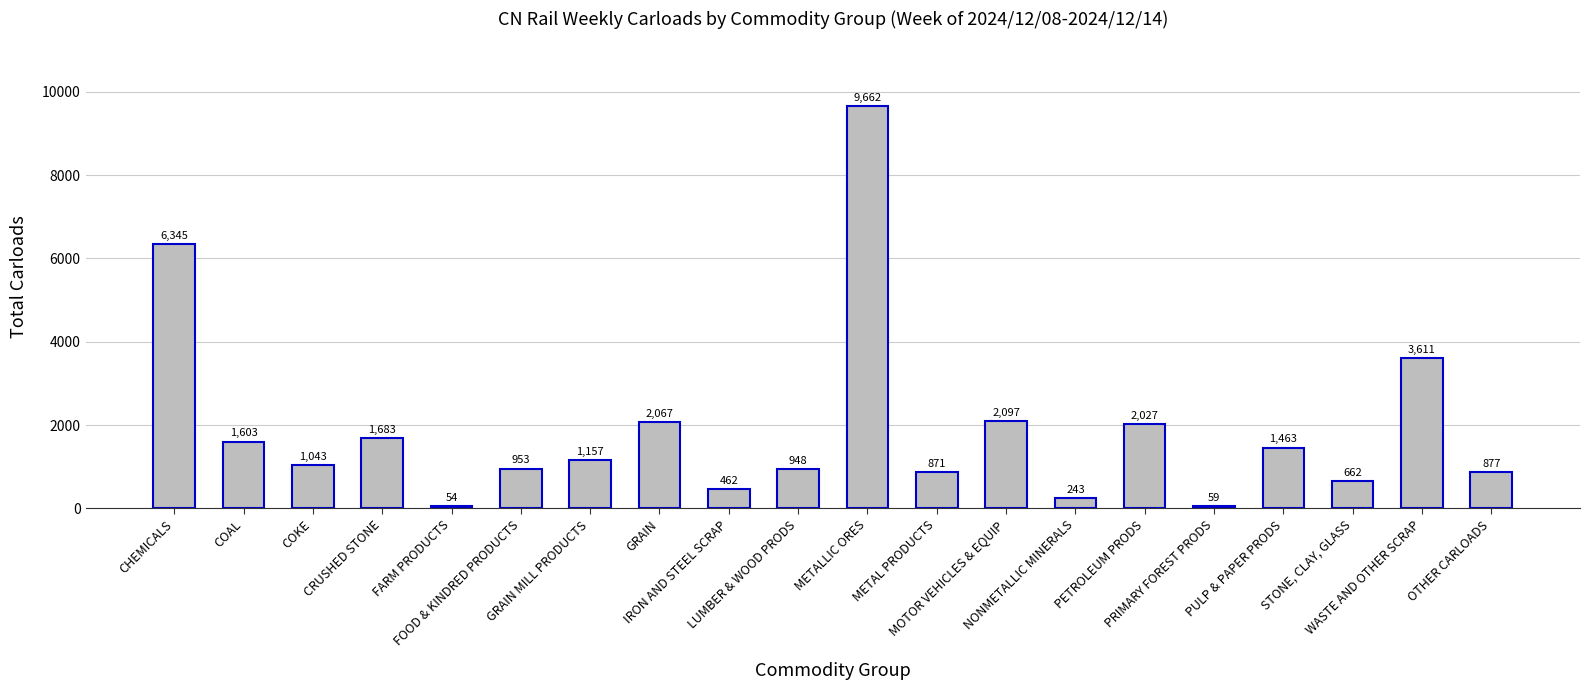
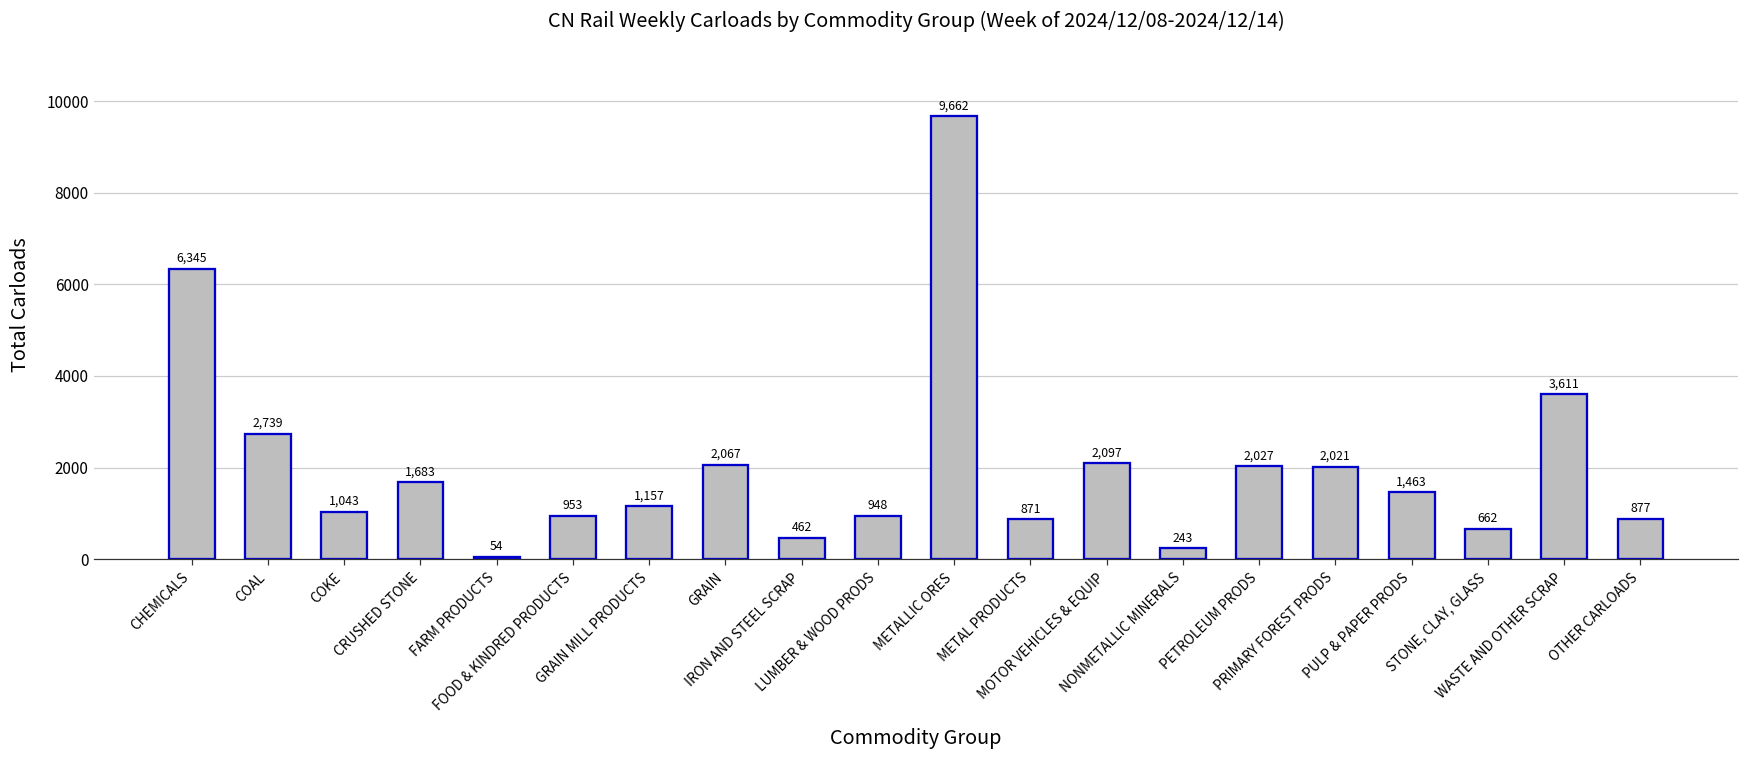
  {
    "CHEMICALS": "6,345",
-   "COAL": "1,603",
+   "COAL": "2,739",
    "COKE": "1,043",
    "CRUSHED STONE": "1,683",
    "FARM PRODUCTS": "54",
    "FOOD & KINDRED PRODUCTS": "953",
    "GRAIN MILL PRODUCTS": "1,157",
    "GRAIN": "2,067",
    "IRON AND STEEL SCRAP": "462",
    "LUMBER & WOOD PRODS": "948",
    "METALLIC ORES": "9,662",
    "METAL PRODUCTS": "871",
    "MOTOR VEHICLES & EQUIP": "2,097",
    "NONMETALLIC MINERALS": "243",
    "PETROLEUM PRODS": "2,027",
-   "PRIMARY FOREST PRODS": "59",
+   "PRIMARY FOREST PRODS": "2,021",
    "PULP & PAPER PRODS": "1,463",
    "STONE, CLAY, GLASS": "662",
    "WASTE AND OTHER SCRAP": "3,611",
    "OTHER CARLOADS": "877"
  }
